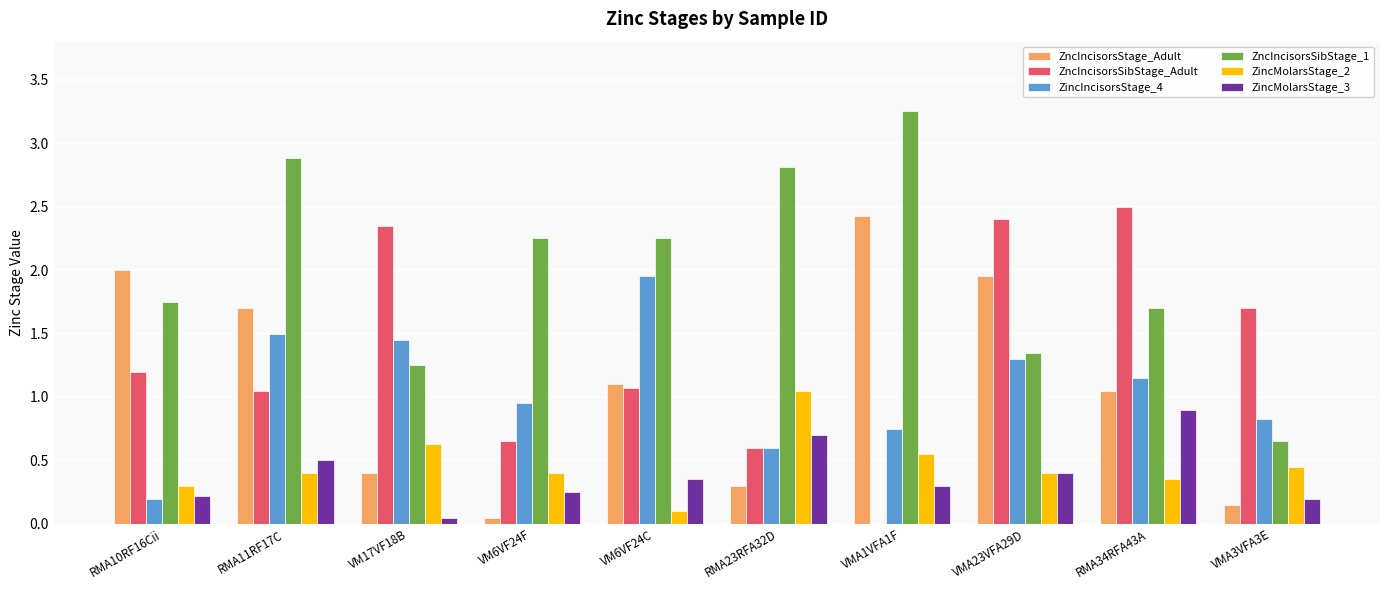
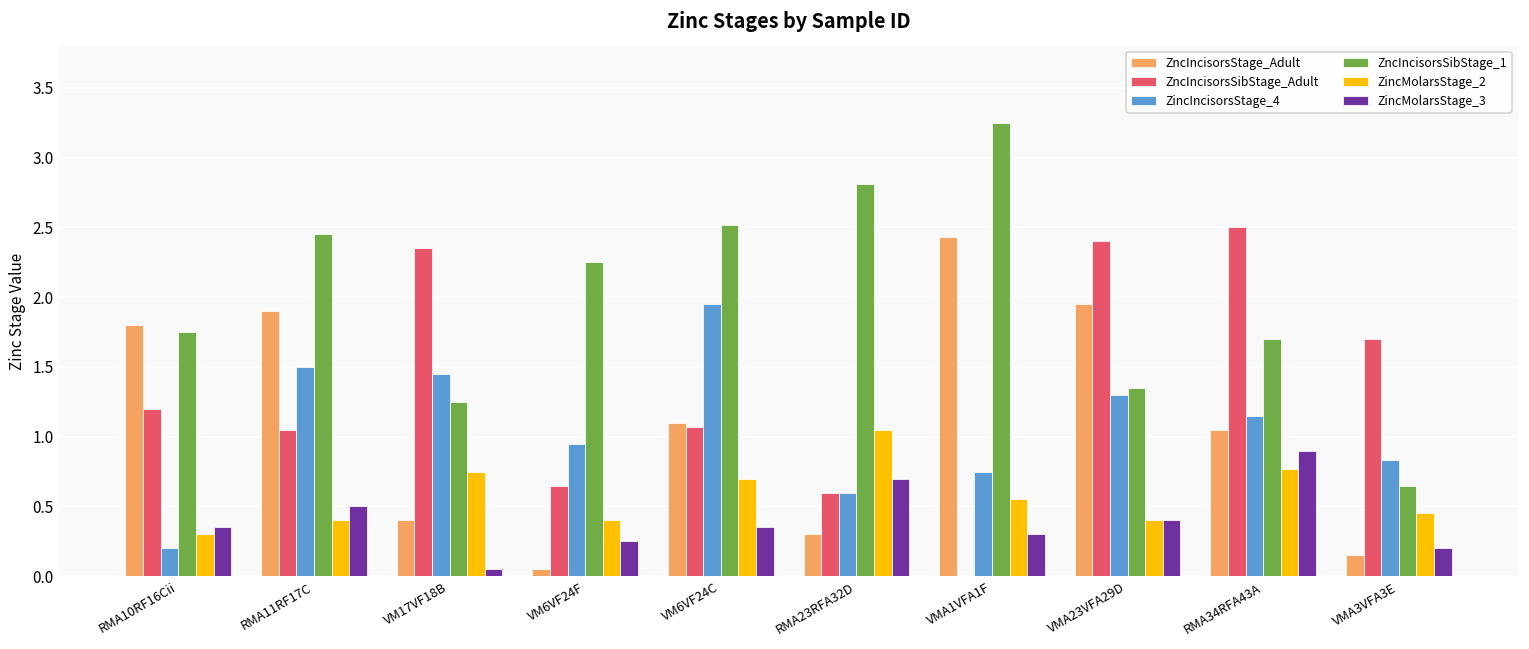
  {
    "ZncIncisorsStage_Adult": {
-     "RMA10RF16Cii": 2.0,
-     "RMA11RF17C": 1.7,
+     "RMA10RF16Cii": 1.8,
+     "RMA11RF17C": 1.9,
      "VM17VF18B": 0.4,
      "VM6VF24F": 0.05,
      "VM6VF24C": 1.1,
      "RMA23RFA32D": 0.3,
      "VMA1VFA1F": 2.43,
      "VMA23VFA29D": 1.95,
      "RMA34RFA43A": 1.05,
      "VMA3VFA3E": 0.15
    },
    "ZncIncisorsSibStage_Adult": {
      "RMA10RF16Cii": 1.20,
      "RMA11RF17C": 1.05,
      "VM17VF18B": 2.35,
      "VM6VF24F": 0.65,
      "VM6VF24C": 1.07,
      "RMA23RFA32D": 0.60,
      "VMA1VFA1F": 0.00,
      "VMA23VFA29D": 2.40,
      "RMA34RFA43A": 2.50,
      "VMA3VFA3E": 1.70
    },
    "ZincIncisorsStage_4": {
      "RMA10RF16Cii": 0.20,
      "RMA11RF17C": 1.50,
      "VM17VF18B": 1.45,
      "VM6VF24F": 0.95,
      "VM6VF24C": 1.95,
      "RMA23RFA32D": 0.60,
      "VMA1VFA1F": 0.75,
      "VMA23VFA29D": 1.30,
      "RMA34RFA43A": 1.15,
      "VMA3VFA3E": 0.83
    },
    "ZncIncisorsSibStage_1": {
      "RMA10RF16Cii": 1.75,
-     "RMA11RF17C": 2.88,
+     "RMA11RF17C": 2.45,
      "VM17VF18B": 1.25,
      "VM6VF24F": 2.25,
-     "VM6VF24C": 2.25,
+     "VM6VF24C": 2.52,
      "RMA23RFA32D": 2.81,
      "VMA1VFA1F": 3.25,
      "VMA23VFA29D": 1.35,
      "RMA34RFA43A": 1.70,
      "VMA3VFA3E": 0.65
    },
    "ZincMolarsStage_2": {
      "RMA10RF16Cii": 0.30,
      "RMA11RF17C": 0.40,
-     "VM17VF18B": 0.63,
+     "VM17VF18B": 0.75,
      "VM6VF24F": 0.40,
-     "VM6VF24C": 0.1,
+     "VM6VF24C": 0.7,
      "RMA23RFA32D": 1.05,
      "VMA1VFA1F": 0.55,
      "VMA23VFA29D": 0.40,
-     "RMA34RFA43A": 0.35,
+     "RMA34RFA43A": 0.77,
      "VMA3VFA3E": 0.45
    },
    "ZincMolarsStage_3": {
-     "RMA10RF16Cii": 0.22,
+     "RMA10RF16Cii": 0.35,
      "RMA11RF17C": 0.50,
      "VM17VF18B": 0.05,
      "VM6VF24F": 0.25,
      "VM6VF24C": 0.35,
      "RMA23RFA32D": 0.70,
      "VMA1VFA1F": 0.30,
      "VMA23VFA29D": 0.40,
      "RMA34RFA43A": 0.90,
      "VMA3VFA3E": 0.20
    }
  }
